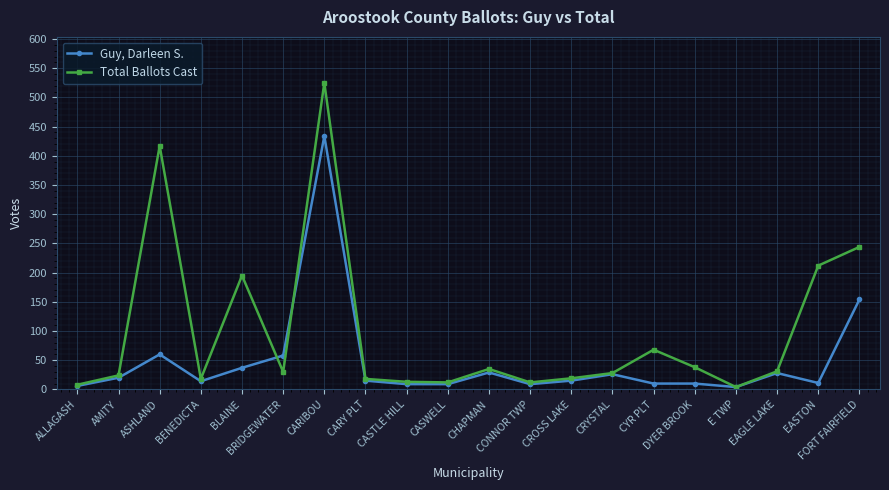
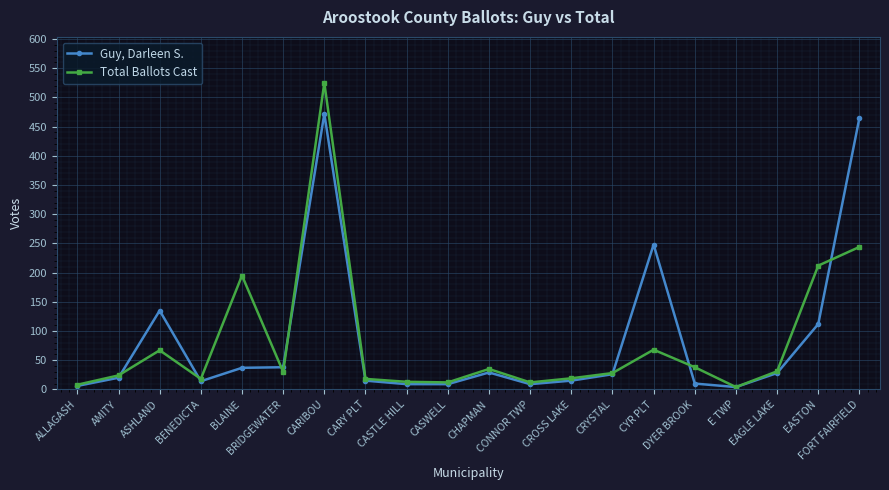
  {
    "Guy, Darleen S.": {
-     "ASHLAND": 60,
+     "ASHLAND": 140,
      "BLAINE": 40,
-     "BRIDGEWATER": 60,
-     "CARIBOU": 430,
+     "BRIDGEWATER": 40,
+     "CARIBOU": 470,
      "CHAPMAN": 30,
-     "CYR PLT": 10,
+     "CYR PLT": 250,
      "DYER BROOK": 10,
-     "EASTON": 10,
-     "FORT FAIRFIELD": 150
+     "EASTON": 110,
+     "FORT FAIRFIELD": 470
    },
    "Total Ballots Cast": {
-     "ASHLAND": 420,
+     "ASHLAND": 70,
      "BLAINE": 200,
      "BRIDGEWATER": 30,
      "CARIBOU": 530,
      "CHAPMAN": 40,
      "CYR PLT": 70,
      "DYER BROOK": 40,
      "EASTON": 210,
      "FORT FAIRFIELD": 240
    }
  }
